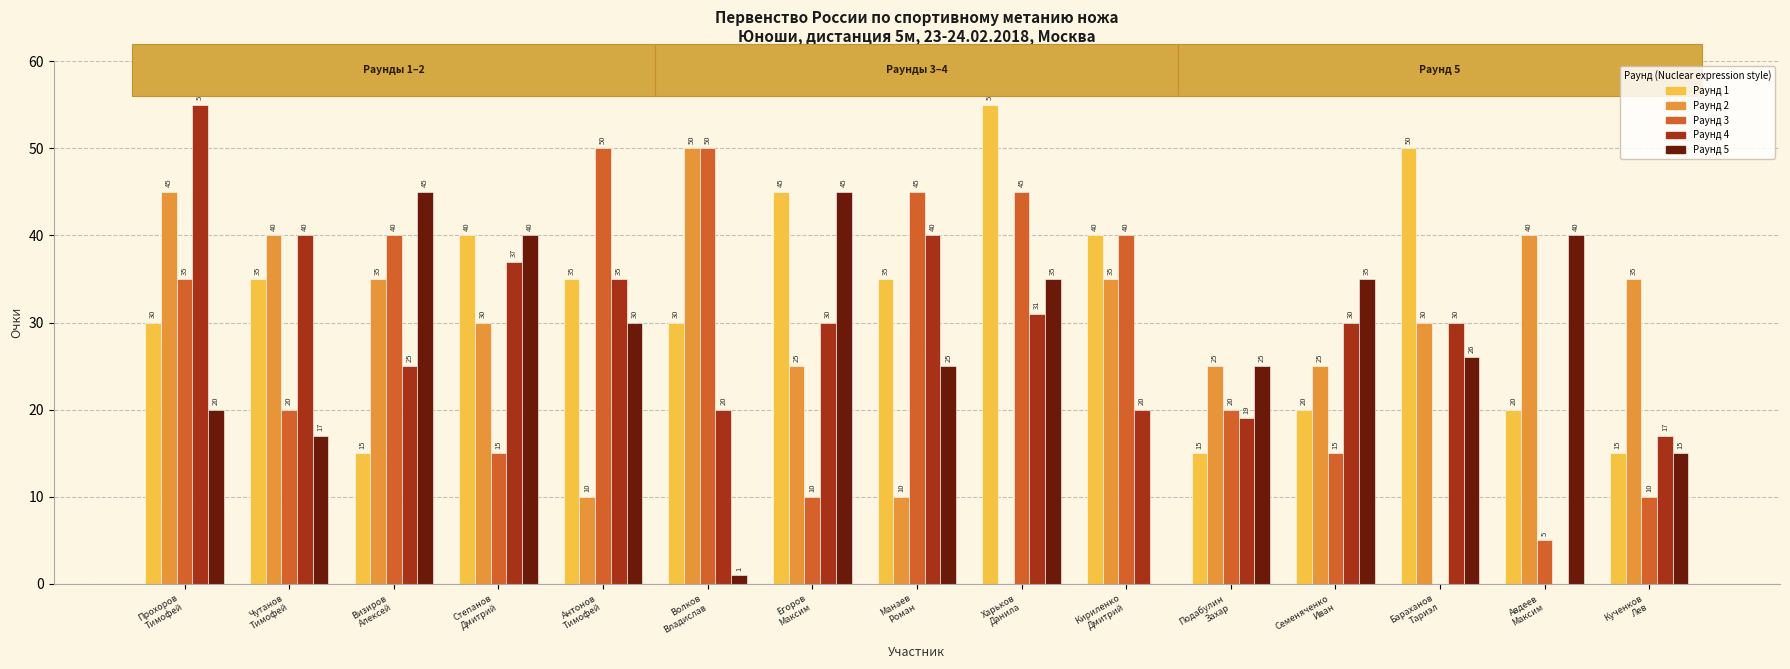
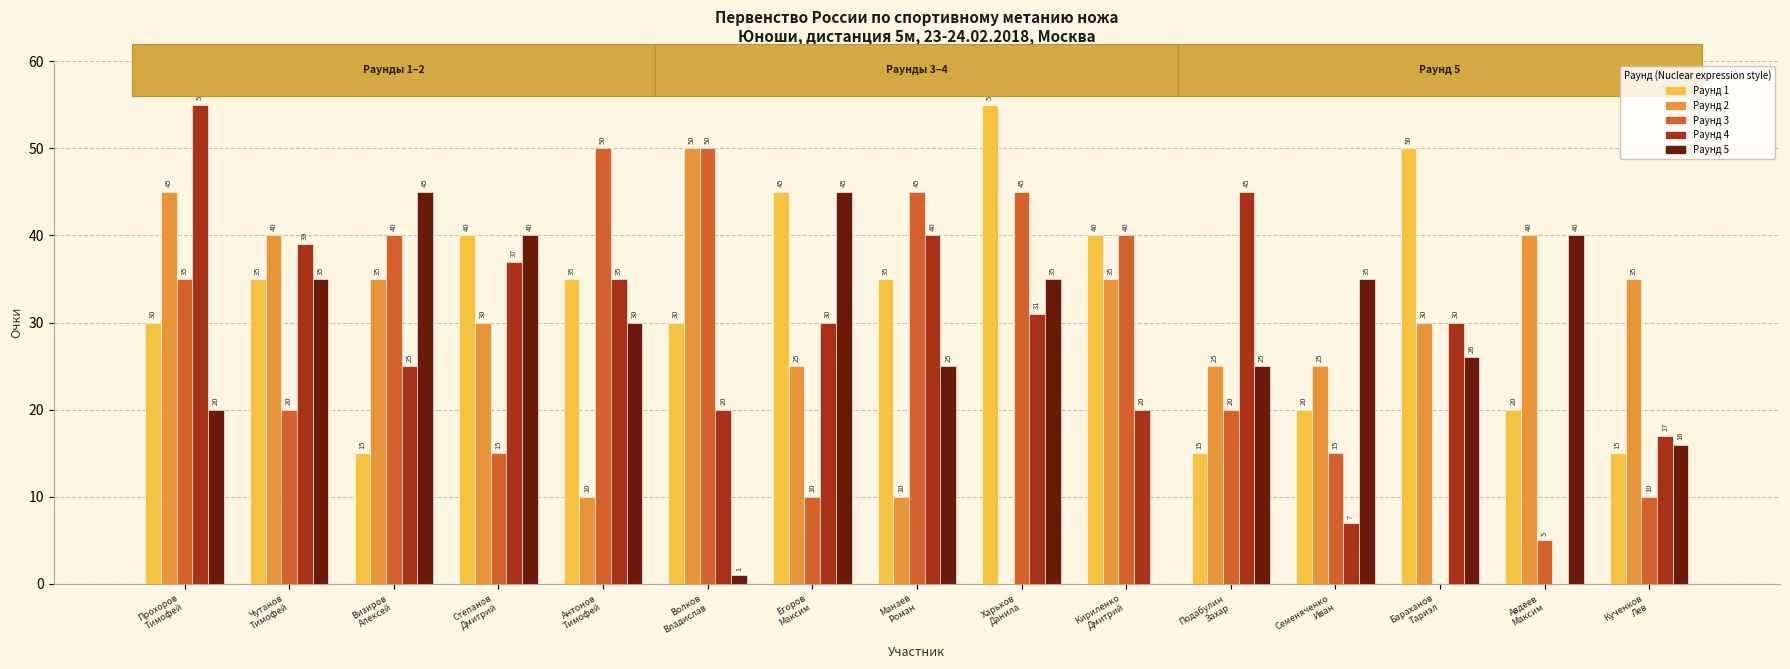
  {
    "Раунд 4": {
-     "Чутанов Тимофей": 40,
+     "Чутанов Тимофей": 39,
      "Визиров Алексей": 25,
      "Степанов Дмитрий": 37,
      "Антонов Тимофей": 35,
      "Волков Владислав": 20,
      "Егоров Максим": 30,
      "Манаев Роман": 40,
      "Харьков Данила": 31,
      "Кириленко Дмитрий": 20,
-     "Подабулин Захар": 19,
-     "Семеняченко Иван": 30,
+     "Подабулин Захар": 45,
+     "Семеняченко Иван": 7,
      "Бараханов Тариэл": 30,
      "Кученков Лев": 17
    },
    "Раунд 5": {
      "Прохоров Тимофей": 20,
-     "Чутанов Тимофей": 17,
+     "Чутанов Тимофей": 35,
      "Визиров Алексей": 45,
      "Степанов Дмитрий": 40,
      "Антонов Тимофей": 30,
      "Волков Владислав": 1,
      "Егоров Максим": 45,
      "Манаев Роман": 25,
      "Харьков Данила": 35,
      "Подабулин Захар": 25,
      "Семеняченко Иван": 35,
      "Бараханов Тариэл": 26,
      "Авдеев Максим": 40,
-     "Кученков Лев": 15
+     "Кученков Лев": 16
    }
  }
